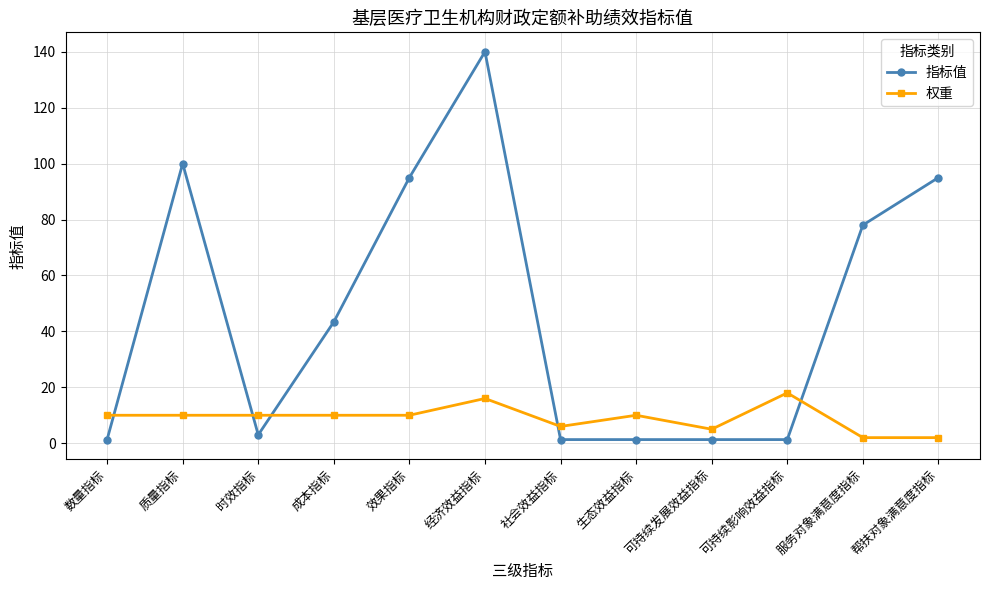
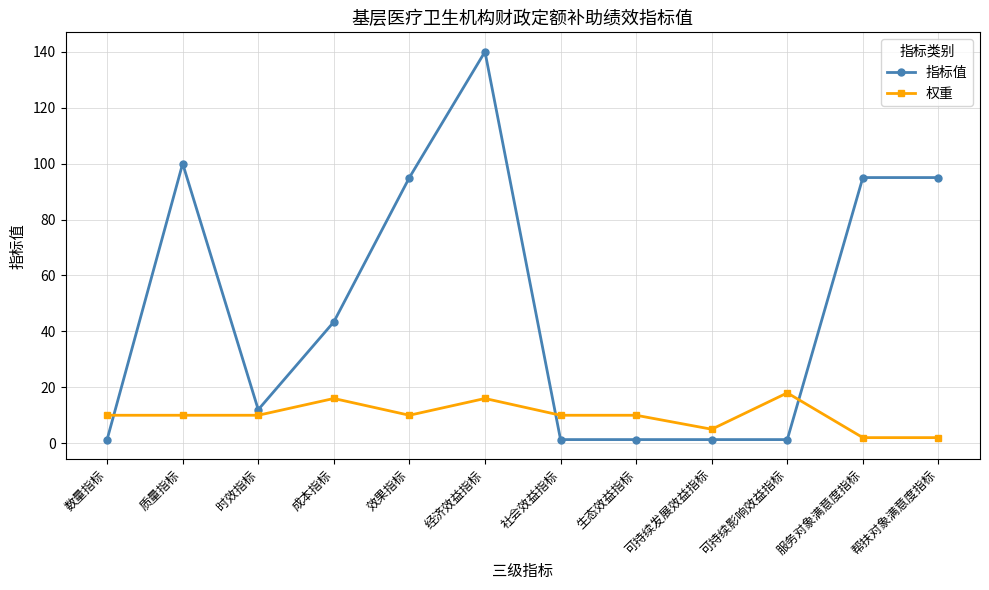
  {
    "指标值": {
      "数量指标": 1,
      "质量指标": 100,
-     "时效指标": 3,
+     "时效指标": 12,
      "成本指标": 43,
      "效果指标": 95,
      "经济效益指标": 140,
      "社会效益指标": 1,
      "生态效益指标": 1,
      "可持续发展效益指标": 1,
      "可持续影响效益指标": 1,
-     "服务对象满意度指标": 78,
+     "服务对象满意度指标": 95,
      "帮扶对象满意度指标": 95
    },
    "权重": {
      "数量指标": 10,
      "质量指标": 10,
      "时效指标": 10,
-     "成本指标": 10,
+     "成本指标": 16,
      "效果指标": 10,
      "经济效益指标": 16,
-     "社会效益指标": 6,
+     "社会效益指标": 10,
      "生态效益指标": 10,
      "可持续发展效益指标": 5,
      "可持续影响效益指标": 18,
      "服务对象满意度指标": 2,
      "帮扶对象满意度指标": 2
    }
  }
